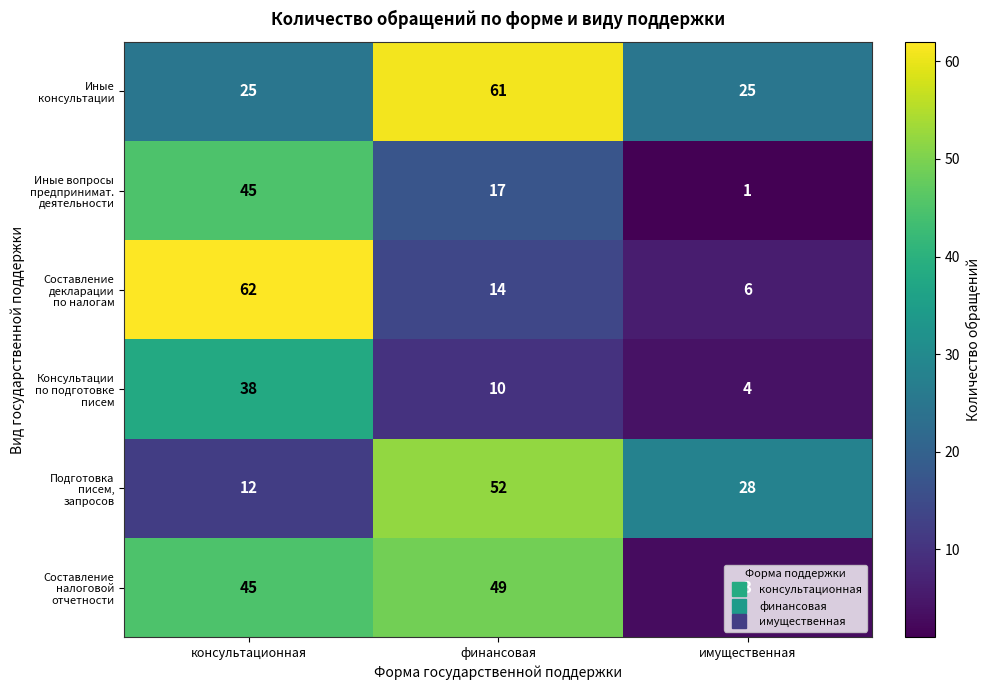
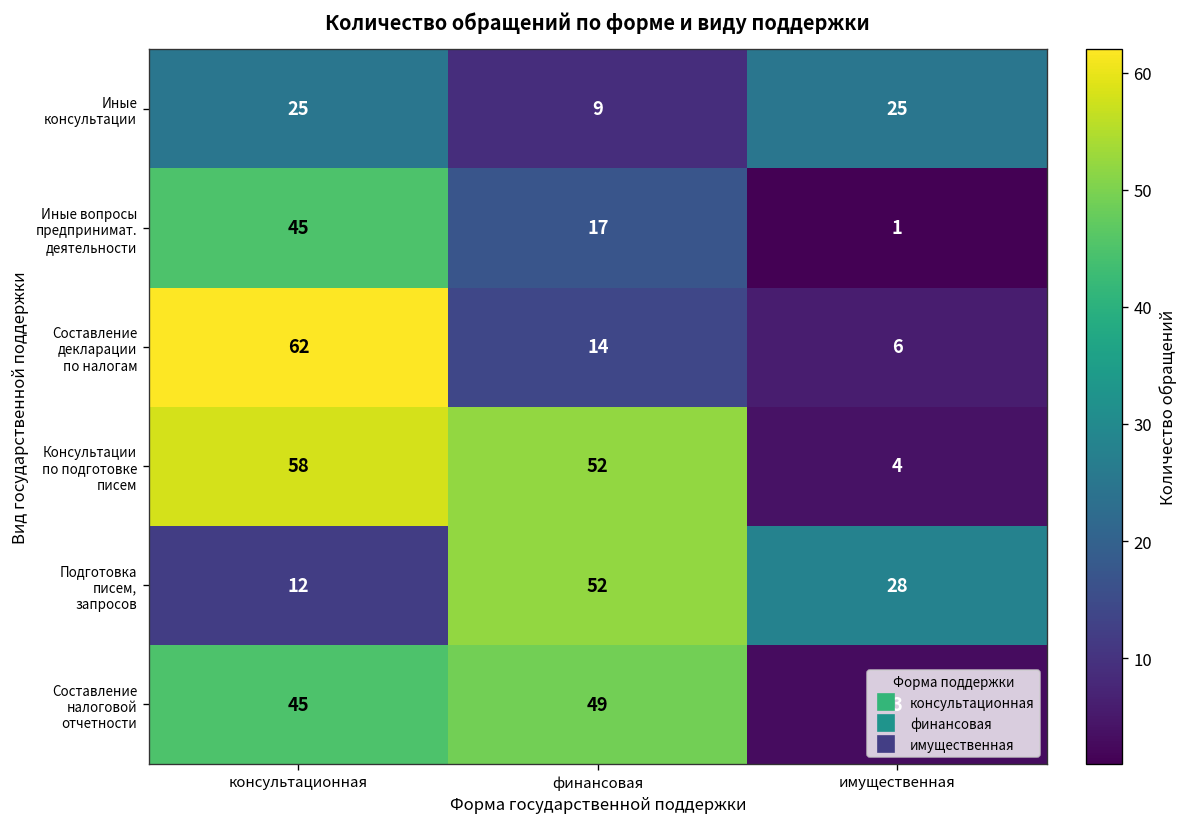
  {
    "Иные консультации": {
      "консультационная": 25,
-     "финансовая": 61,
+     "финансовая": 9,
      "имущественная": 25
    },
    "Иные вопросы предпринимат. деятельности": {
      "консультационная": 45,
      "финансовая": 17,
      "имущественная": 1
    },
    "Составление декларации по налогам": {
      "консультационная": 62,
      "финансовая": 14,
      "имущественная": 6
    },
    "Консультации по подготовке писем": {
-     "консультационная": 38,
-     "финансовая": 10,
+     "консультационная": 58,
+     "финансовая": 52,
      "имущественная": 4
    },
    "Подготовка писем, запросов": {
      "консультационная": 12,
      "финансовая": 52,
      "имущественная": 28
    },
    "Составление налоговой отчетности": {
      "консультационная": 45,
      "финансовая": 49
    }
  }
